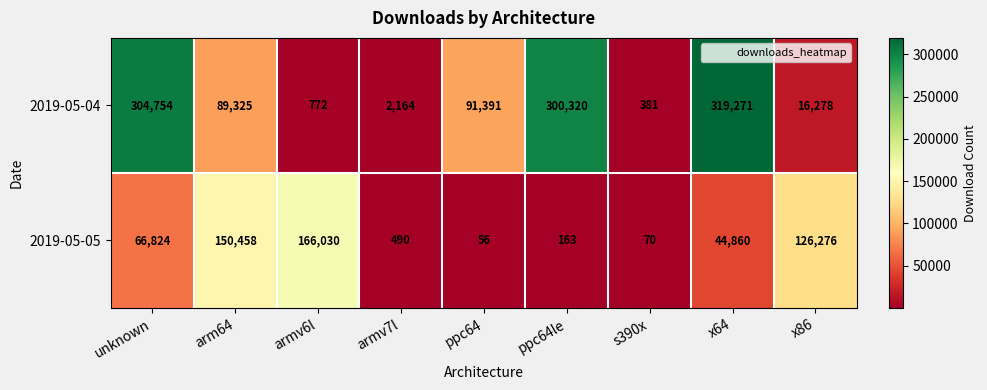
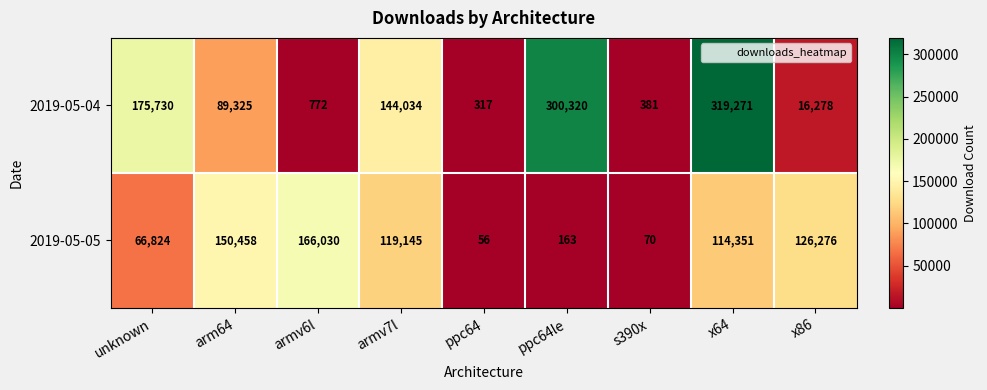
  {
    "2019-05-04": {
-     "unknown": "304,754",
+     "unknown": "175,730",
      "arm64": "89,325",
      "armv6l": "772",
-     "armv7l": "2,164",
-     "ppc64": "91,391",
+     "armv7l": "144,034",
+     "ppc64": "317",
      "ppc64le": "300,320",
      "s390x": "381",
      "x64": "319,271",
      "x86": "16,278"
    },
    "2019-05-05": {
      "unknown": "66,824",
      "arm64": "150,458",
      "armv6l": "166,030",
-     "armv7l": "490",
+     "armv7l": "119,145",
      "ppc64": "56",
      "ppc64le": "163",
      "s390x": "70",
-     "x64": "44,860",
+     "x64": "114,351",
      "x86": "126,276"
    }
  }
